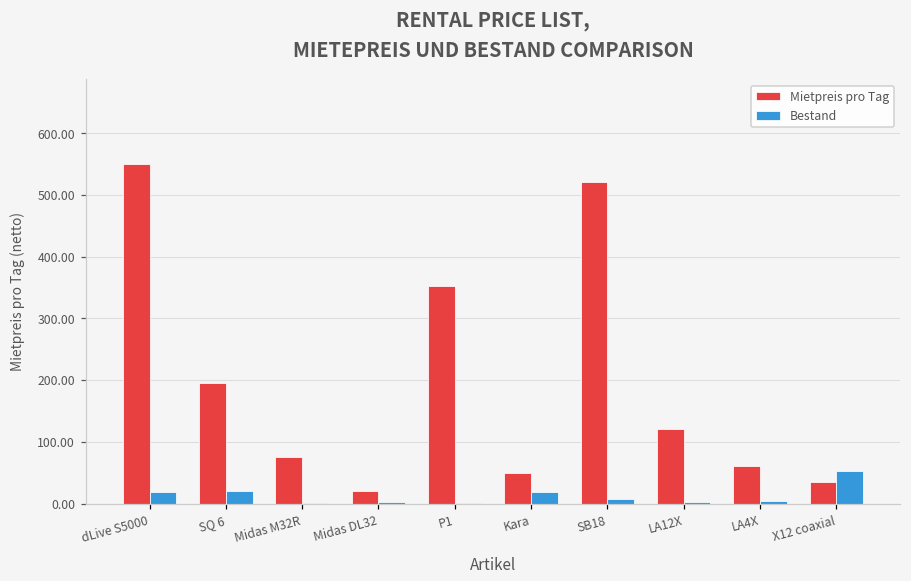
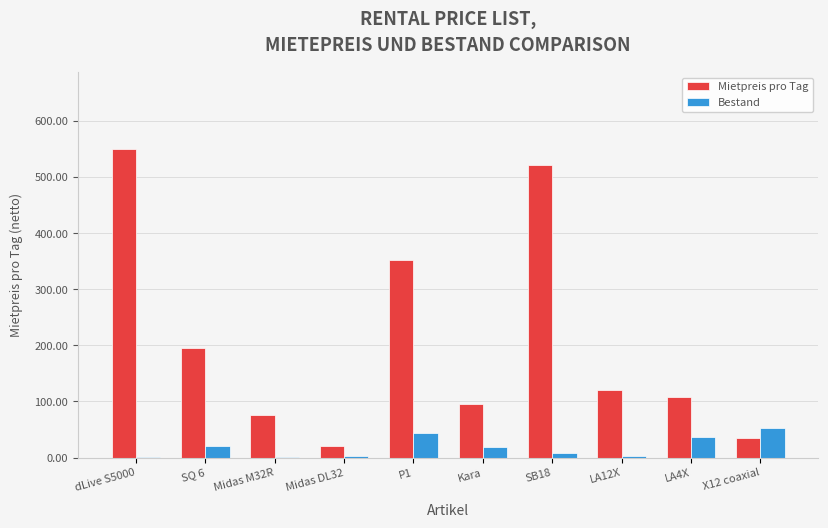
  {
    "Mietpreis pro Tag": {
      "dLive S5000": 550,
      "SQ 6": 200,
      "Midas M32R": 80,
      "Midas DL32": 20,
      "P1": 350,
-     "Kara": 50,
+     "Kara": 100,
      "SB18": 520,
      "LA12X": 120,
-     "LA4X": 60,
+     "LA4X": 110,
      "X12 coaxial": 40
    },
    "Bestand": {
-     "dLive S5000": 20,
+     "dLive S5000": 0,
      "SQ 6": 20,
-     "P1": 0,
+     "P1": 40,
      "Kara": 20,
      "SB18": 10,
-     "LA4X": 0,
+     "LA4X": 40,
      "X12 coaxial": 50
    }
  }
